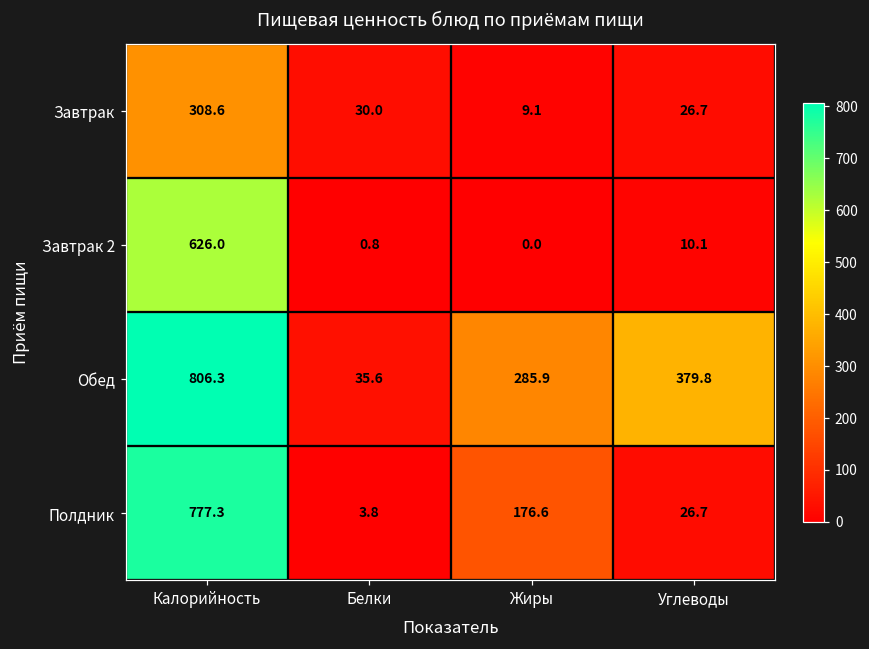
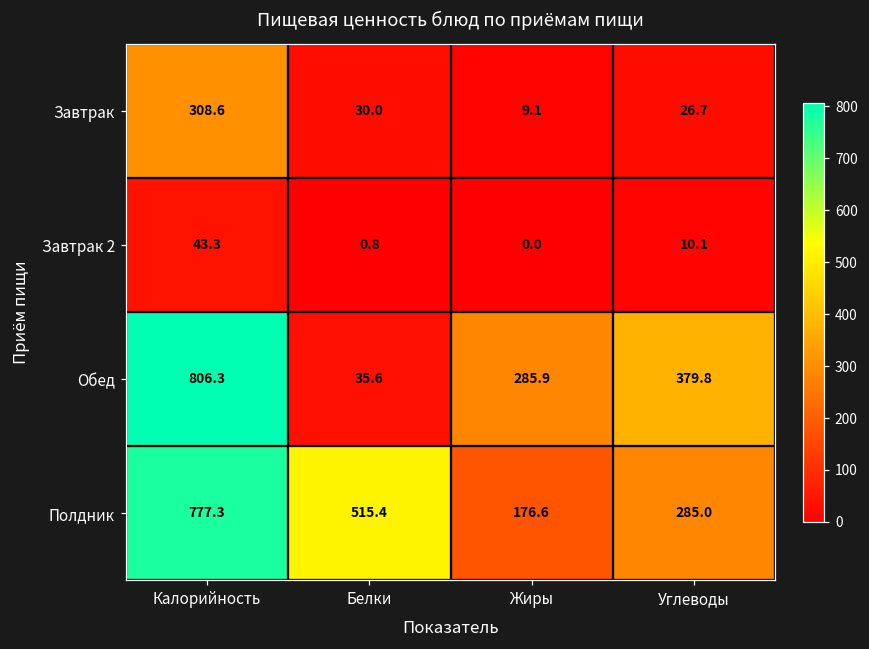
  {
    "Завтрак": {
      "Калорийность": 308.6,
      "Белки": 30.0,
      "Жиры": 9.1,
      "Углеводы": 26.7
    },
    "Завтрак 2": {
-     "Калорийность": 626.0,
+     "Калорийность": 43.3,
      "Белки": 0.8,
      "Жиры": 0.0,
      "Углеводы": 10.1
    },
    "Обед": {
      "Калорийность": 806.3,
      "Белки": 35.6,
      "Жиры": 285.9,
      "Углеводы": 379.8
    },
    "Полдник": {
      "Калорийность": 777.3,
-     "Белки": 3.8,
+     "Белки": 515.4,
      "Жиры": 176.6,
-     "Углеводы": 26.7
+     "Углеводы": 285.0
    }
  }
